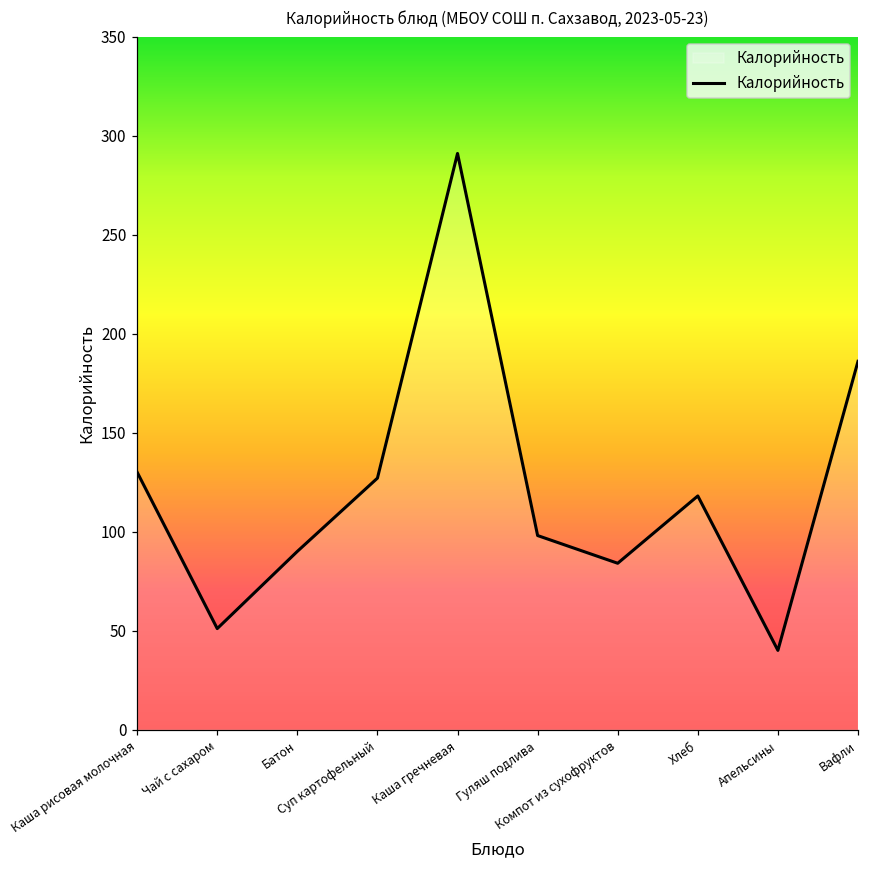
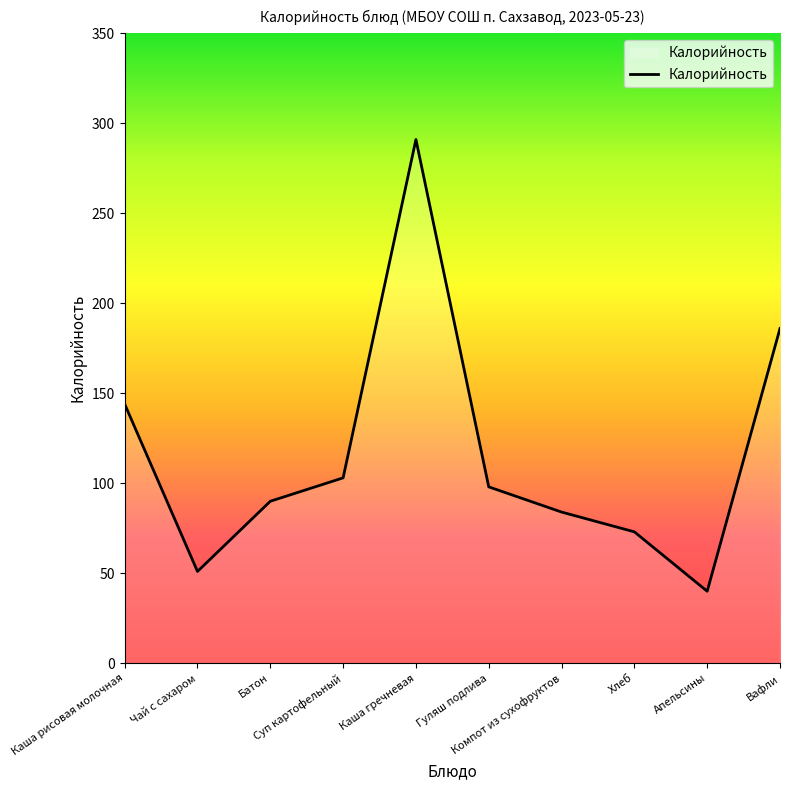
  {
-   "Каша рисовая молочная": 130,
+   "Каша рисовая молочная": 144,
    "Чай с сахаром": 51,
    "Батон": 90,
-   "Суп картофельный": 127,
+   "Суп картофельный": 103,
    "Каша гречневая": 291,
    "Гуляш подлива": 98,
    "Компот из сухофруктов": 84,
-   "Хлеб": 118,
+   "Хлеб": 73,
    "Апельсины": 40,
    "Вафли": 186
  }
